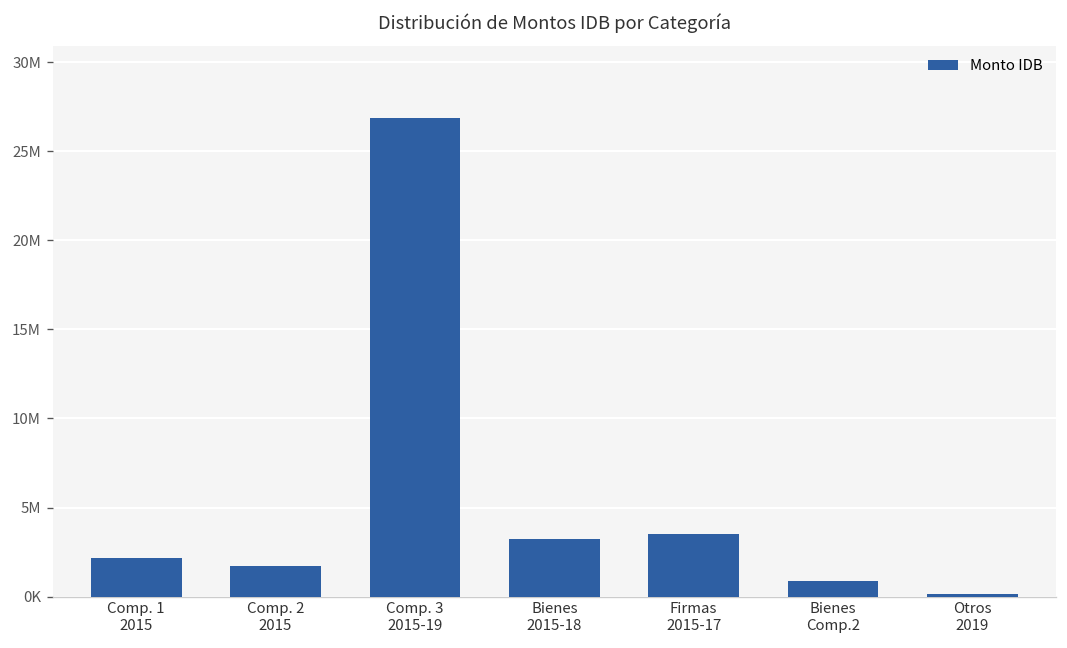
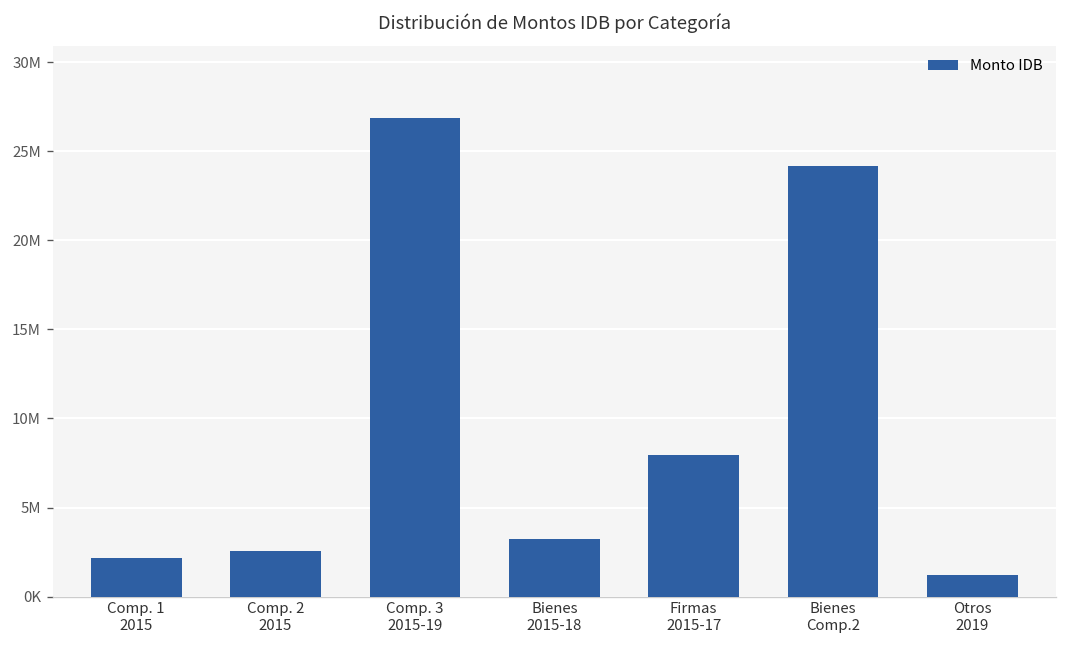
  {
    "Comp. 1 2015": 2100000,
-   "Comp. 2 2015": 1700000,
+   "Comp. 2 2015": 2600000,
    "Comp. 3 2015-19": 26900000,
    "Bienes 2015-18": 3200000,
-   "Firmas 2015-17": 3500000,
-   "Bienes Comp.2": 900000,
-   "Otros 2019": 200000
+   "Firmas 2015-17": 7900000,
+   "Bienes Comp.2": 24200000,
+   "Otros 2019": 1200000
  }
